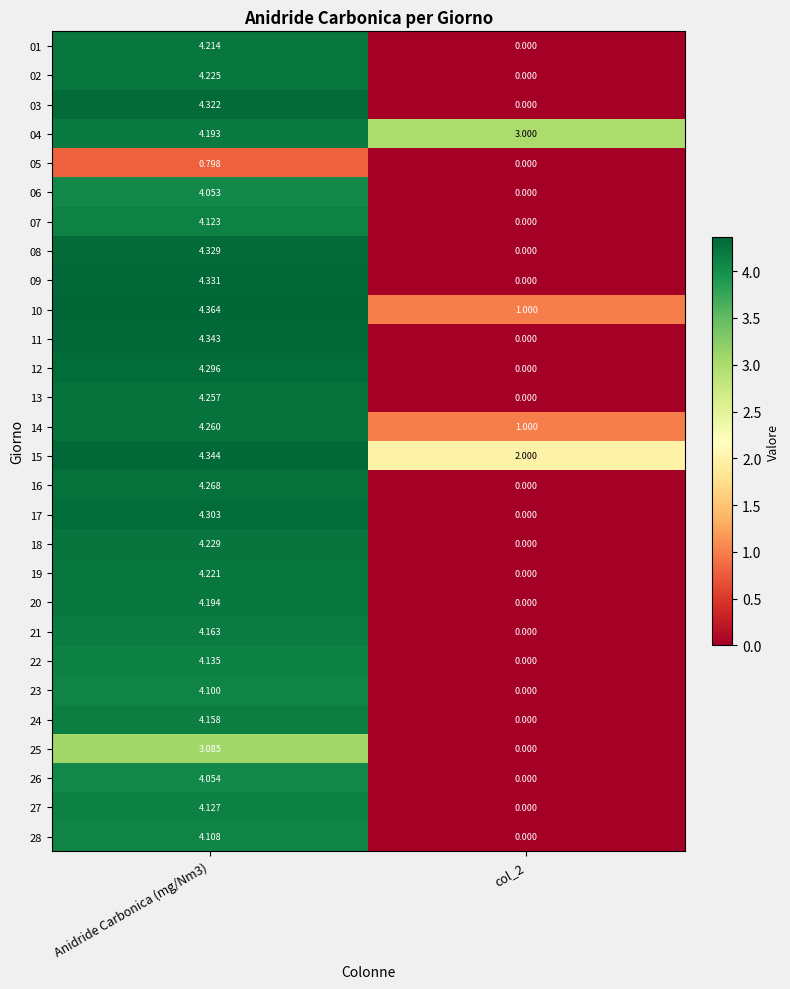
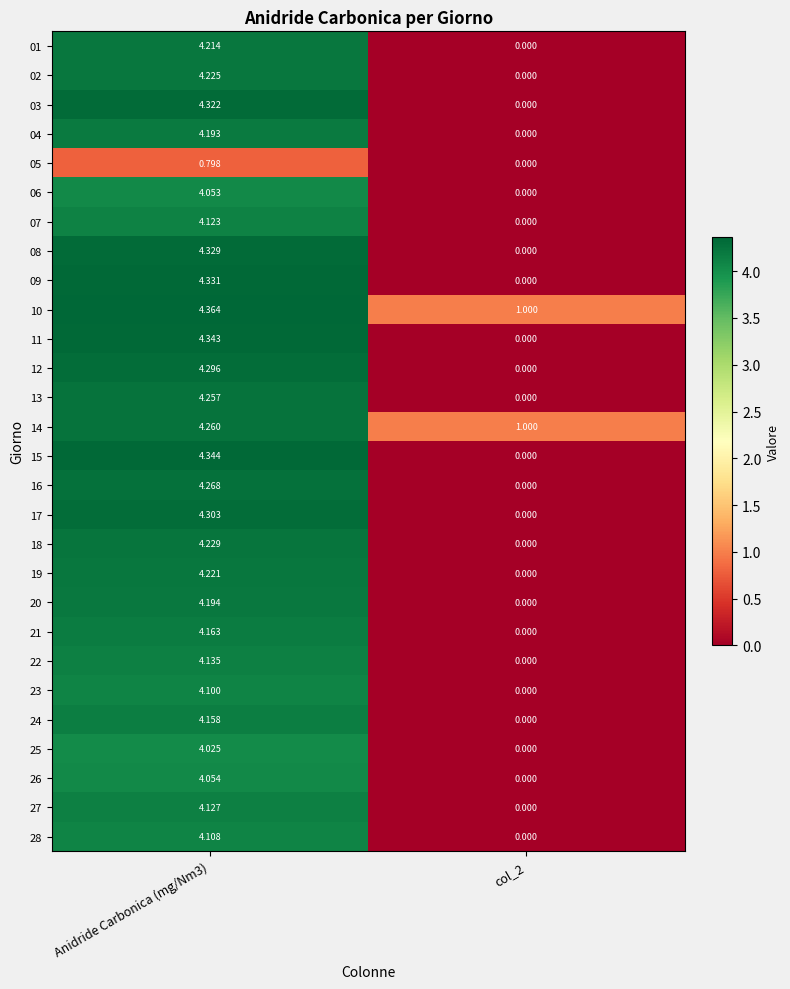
  {
    "01": {
      "Anidride Carbonica (mg/Nm3)": 4.214,
      "col_2": 0.000
    },
    "02": {
      "Anidride Carbonica (mg/Nm3)": 4.225,
      "col_2": 0.000
    },
    "03": {
      "Anidride Carbonica (mg/Nm3)": 4.322,
      "col_2": 0.000
    },
    "04": {
      "Anidride Carbonica (mg/Nm3)": 4.193,
-     "col_2": 3.000
+     "col_2": 0.000
    },
    "05": {
      "Anidride Carbonica (mg/Nm3)": 0.798,
      "col_2": 0.000
    },
    "06": {
      "Anidride Carbonica (mg/Nm3)": 4.053,
      "col_2": 0.000
    },
    "07": {
      "Anidride Carbonica (mg/Nm3)": 4.123,
      "col_2": 0.000
    },
    "08": {
      "Anidride Carbonica (mg/Nm3)": 4.329,
      "col_2": 0.000
    },
    "09": {
      "Anidride Carbonica (mg/Nm3)": 4.331,
      "col_2": 0.000
    },
    "10": {
      "Anidride Carbonica (mg/Nm3)": 4.364,
      "col_2": 1.000
    },
    "11": {
      "Anidride Carbonica (mg/Nm3)": 4.343,
      "col_2": 0.000
    },
    "12": {
      "Anidride Carbonica (mg/Nm3)": 4.296,
      "col_2": 0.000
    },
    "13": {
      "Anidride Carbonica (mg/Nm3)": 4.257,
      "col_2": 0.000
    },
    "14": {
      "Anidride Carbonica (mg/Nm3)": 4.260,
      "col_2": 1.000
    },
    "15": {
      "Anidride Carbonica (mg/Nm3)": 4.344,
-     "col_2": 2.000
+     "col_2": 0.000
    },
    "16": {
      "Anidride Carbonica (mg/Nm3)": 4.268,
      "col_2": 0.000
    },
    "17": {
      "Anidride Carbonica (mg/Nm3)": 4.303,
      "col_2": 0.000
    },
    "18": {
      "Anidride Carbonica (mg/Nm3)": 4.229,
      "col_2": 0.000
    },
    "19": {
      "Anidride Carbonica (mg/Nm3)": 4.221,
      "col_2": 0.000
    },
    "20": {
      "Anidride Carbonica (mg/Nm3)": 4.194,
      "col_2": 0.000
    },
    "21": {
      "Anidride Carbonica (mg/Nm3)": 4.163,
      "col_2": 0.000
    },
    "22": {
      "Anidride Carbonica (mg/Nm3)": 4.135,
      "col_2": 0.000
    },
    "23": {
      "Anidride Carbonica (mg/Nm3)": 4.100,
      "col_2": 0.000
    },
    "24": {
      "Anidride Carbonica (mg/Nm3)": 4.158,
      "col_2": 0.000
    },
    "25": {
-     "Anidride Carbonica (mg/Nm3)": 3.085,
+     "Anidride Carbonica (mg/Nm3)": 4.025,
      "col_2": 0.000
    },
    "26": {
      "Anidride Carbonica (mg/Nm3)": 4.054,
      "col_2": 0.000
    },
    "27": {
      "Anidride Carbonica (mg/Nm3)": 4.127,
      "col_2": 0.000
    },
    "28": {
      "Anidride Carbonica (mg/Nm3)": 4.108,
      "col_2": 0.000
    }
  }
